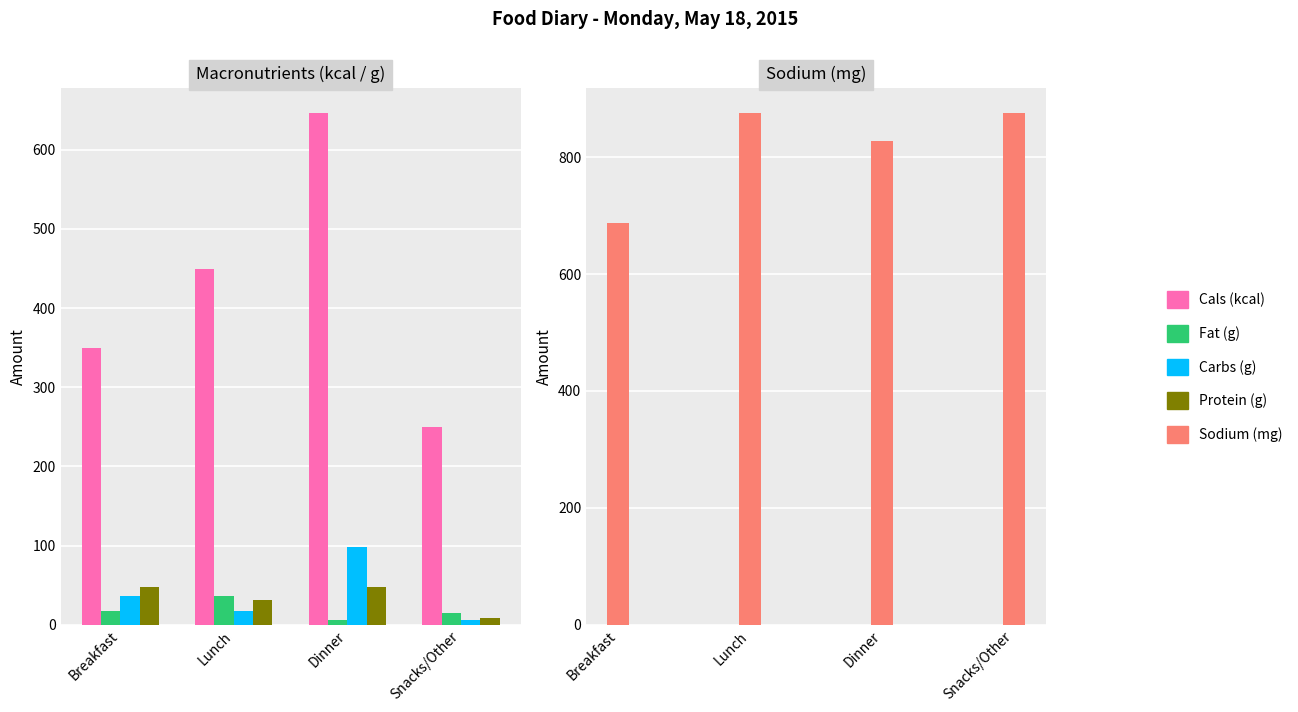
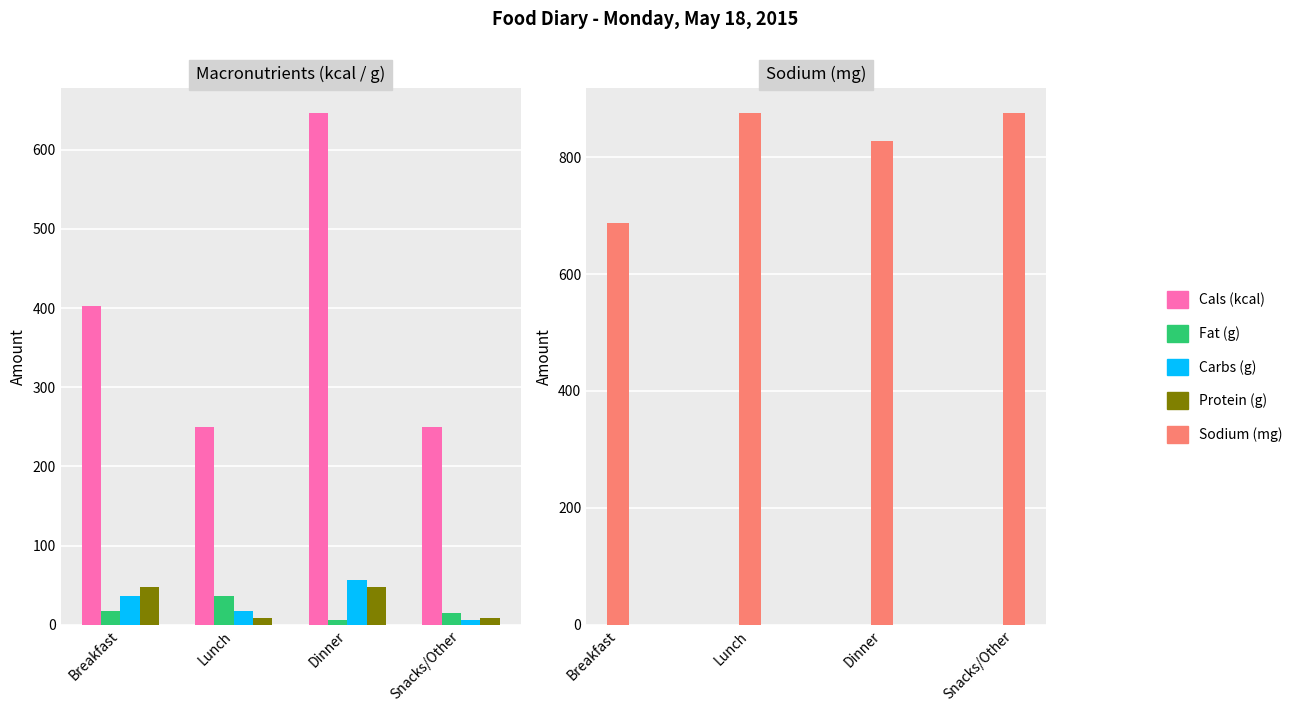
  {
    "Macronutrients (kcal / g)": {
      "Cals (kcal)": {
-       "Breakfast": 350,
-       "Lunch": 450,
+       "Breakfast": 400,
+       "Lunch": 250,
        "Dinner": 650,
        "Snacks/Other": 250
      },
      "Fat (g)": {
        "Breakfast": 20,
        "Lunch": 40,
        "Dinner": 10,
        "Snacks/Other": 20
      },
      "Carbs (g)": {
        "Breakfast": 40,
        "Lunch": 20,
-       "Dinner": 100,
+       "Dinner": 60,
        "Snacks/Other": 10
      },
      "Protein (g)": {
        "Breakfast": 50,
-       "Lunch": 30,
+       "Lunch": 10,
        "Dinner": 50,
        "Snacks/Other": 10
      }
    },
    "Sodium (mg)": {
      "Breakfast": 690,
      "Lunch": 880,
      "Dinner": 830,
      "Snacks/Other": 880
    }
  }
